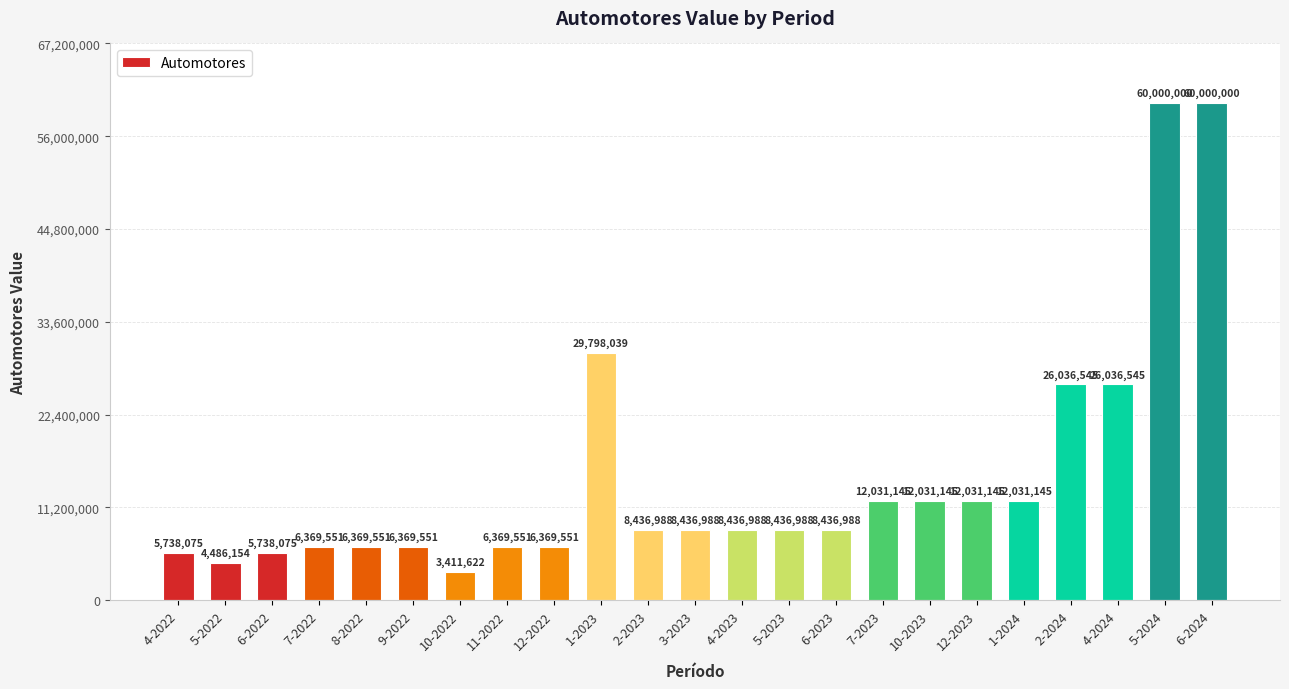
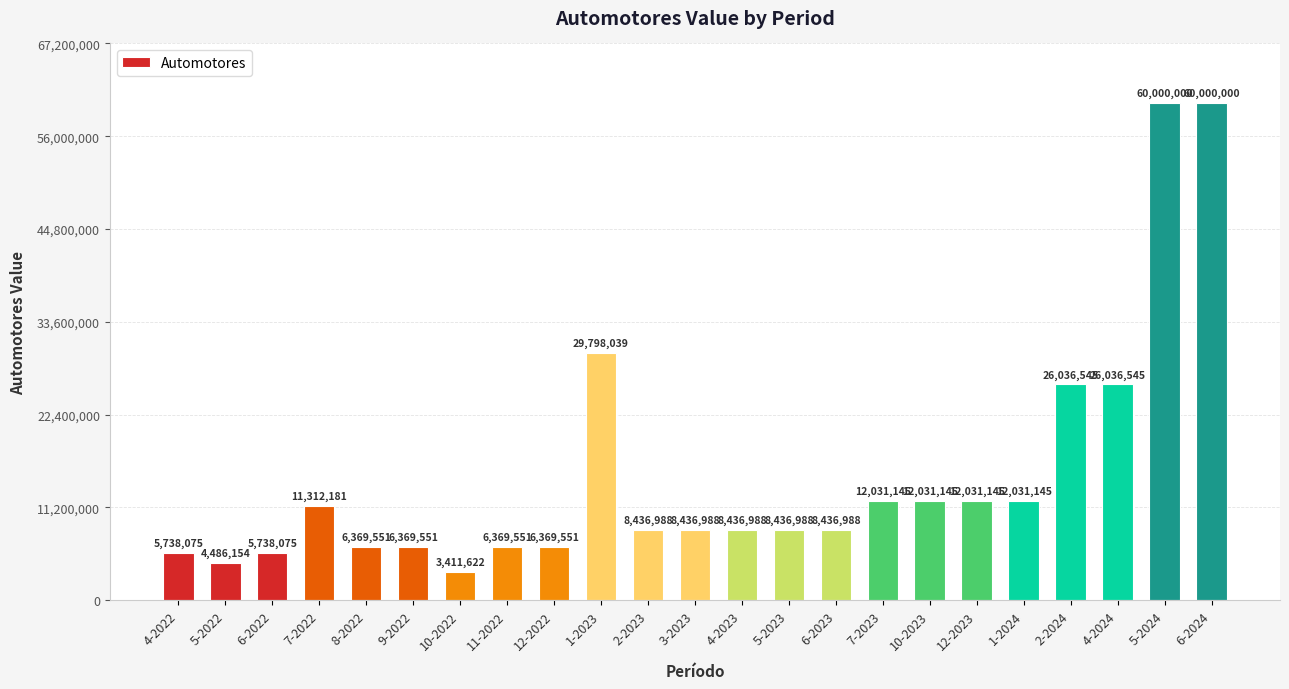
  {
    "4-2022": "5,738,075",
    "5-2022": "4,486,154",
    "6-2022": "5,738,075",
-   "7-2022": "6,369,551",
+   "7-2022": "11,312,181",
    "8-2022": "6,369,551",
    "9-2022": "6,369,551",
    "10-2022": "3,411,622",
    "11-2022": "6,369,551",
    "12-2022": "6,369,551",
    "1-2023": "29,798,039",
    "2-2023": "8,436,988",
    "3-2023": "8,436,988",
    "4-2023": "8,436,988",
    "5-2023": "8,436,988",
    "6-2023": "8,436,988"
  }
